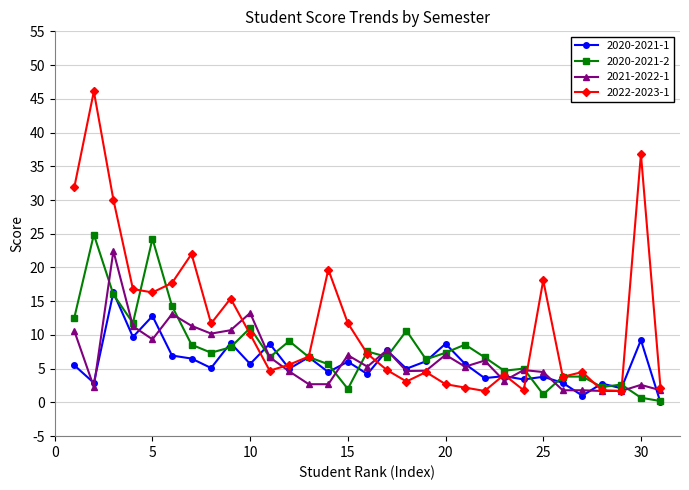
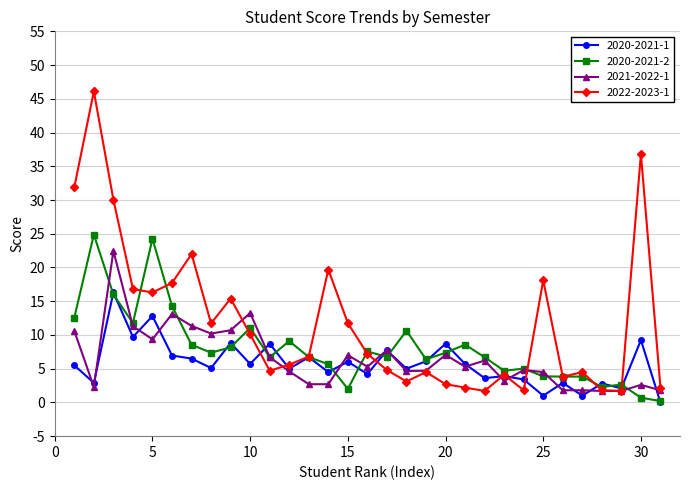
  {
    "2020-2021-1": {
      "5": 13,
      "10": 6,
      "15": 6,
      "20": 9,
-     "25": 4,
+     "25": 1,
      "30": 9
    },
    "2020-2021-2": {
      "5": 24,
      "10": 11,
      "15": 2,
-     "25": 1,
+     "25": 4,
      "30": 1
    },
    "2021-2022-1": {
      "5": 9,
      "10": 13,
      "15": 7,
      "25": 5,
      "30": 3
    },
    "2022-2023-1": {
      "5": 16,
      "10": 10,
      "15": 12,
      "20": 3,
      "25": 18,
      "30": 37
    }
  }
